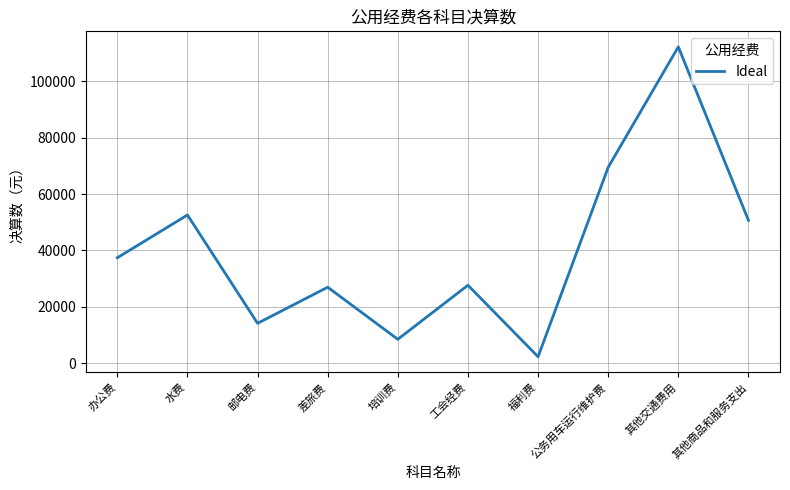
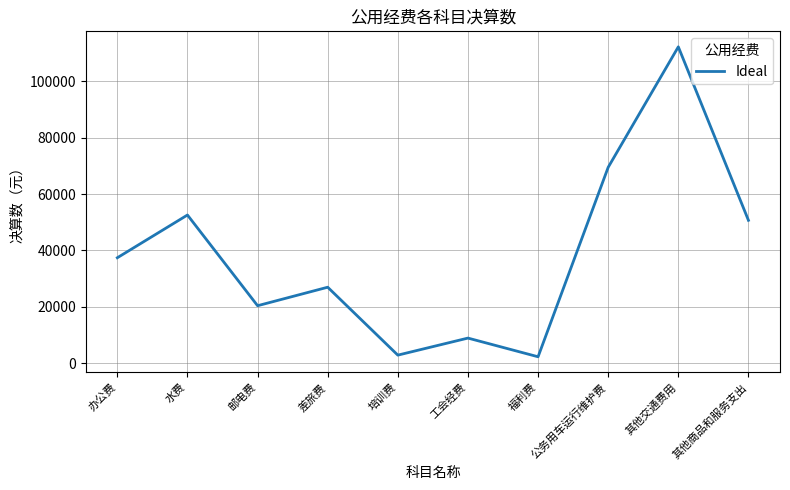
  {
    "办公费": 37000,
    "水费": 53000,
-   "邮电费": 14000,
+   "邮电费": 20000,
    "差旅费": 27000,
-   "培训费": 8000,
-   "工会经费": 28000,
+   "培训费": 3000,
+   "工会经费": 9000,
    "福利费": 2000,
    "公务用车运行维护费": 69000,
    "其他交通费用": 112000,
    "其他商品和服务支出": 51000
  }
